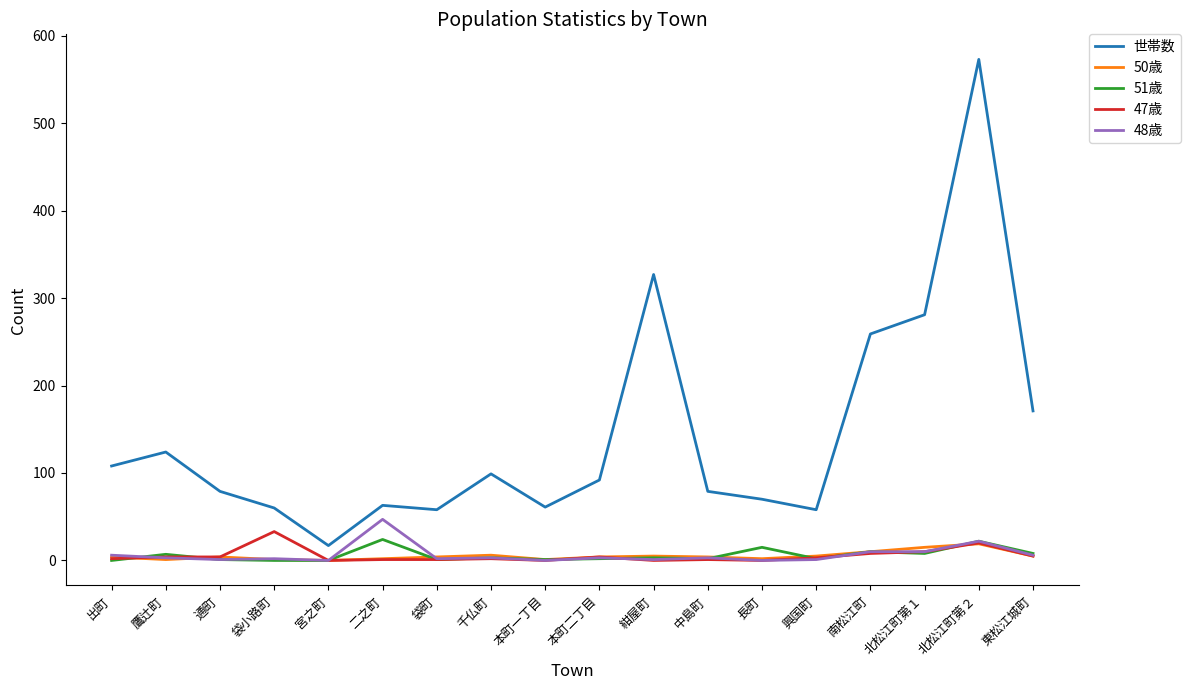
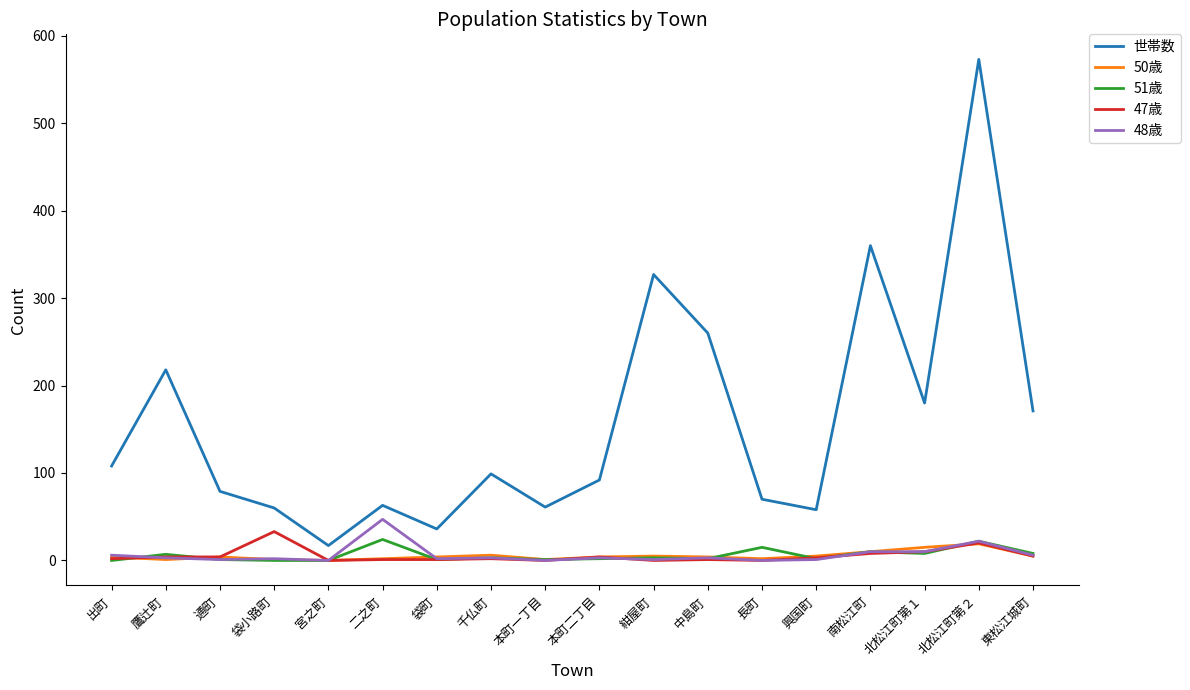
  {
    "世帯数": {
      "出町": 110,
-     "鷹辻町": 120,
+     "鷹辻町": 220,
      "通町": 80,
      "袋小路町": 60,
      "宮之町": 20,
      "二之町": 60,
-     "袋町": 60,
+     "袋町": 40,
      "千仏町": 100,
      "本町一丁目": 60,
      "本町二丁目": 90,
      "紺屋町": 330,
-     "中島町": 80,
+     "中島町": 260,
      "長町": 70,
      "興国町": 60,
-     "南松江町": 260,
-     "北松江町第１": 280,
+     "南松江町": 360,
+     "北松江町第１": 180,
      "北松江町第２": 570,
      "東松江城町": 170
    },
    "50歳": {
      "千仏町": 10,
      "北松江町第１": 20
    },
    "51歳": {
      "鷹辻町": 10,
      "二之町": 20,
      "長町": 20
    },
    "47歳": {
      "袋小路町": 30
    },
    "48歳": {
      "二之町": 50
    }
  }
